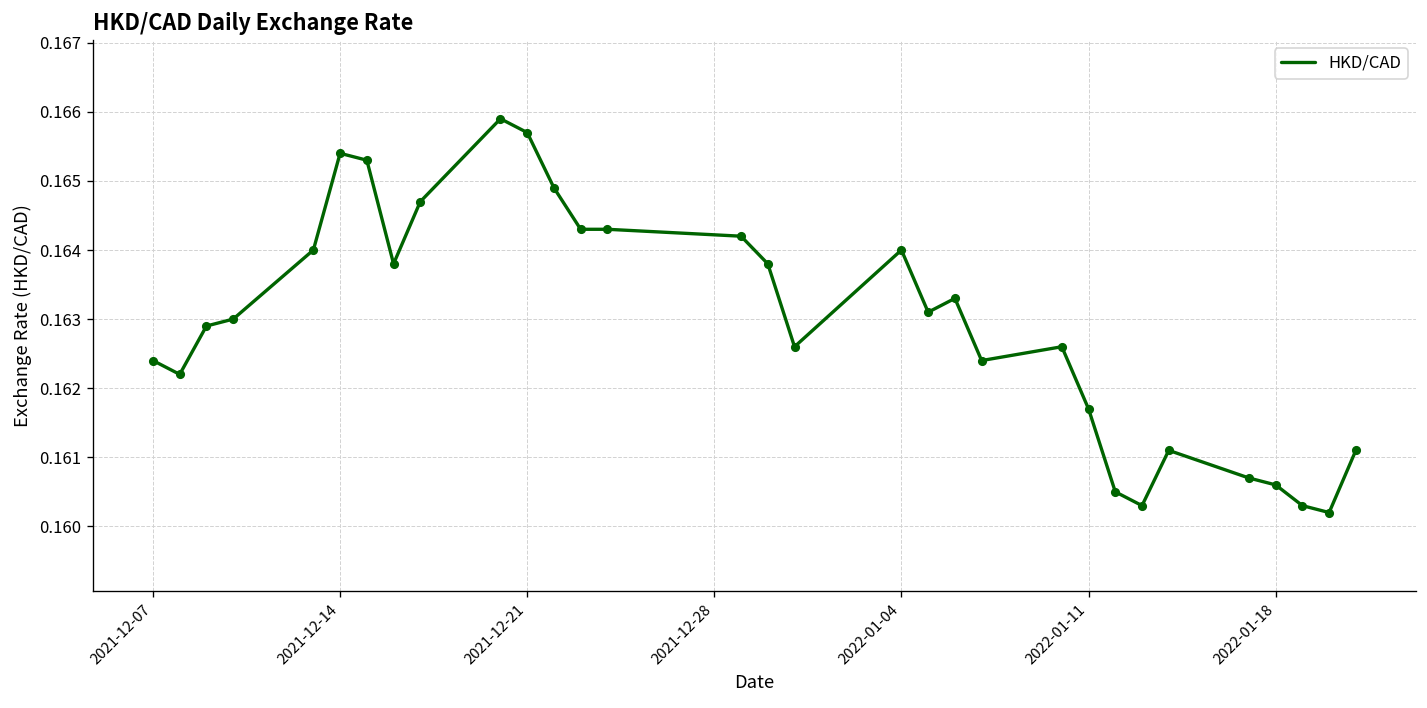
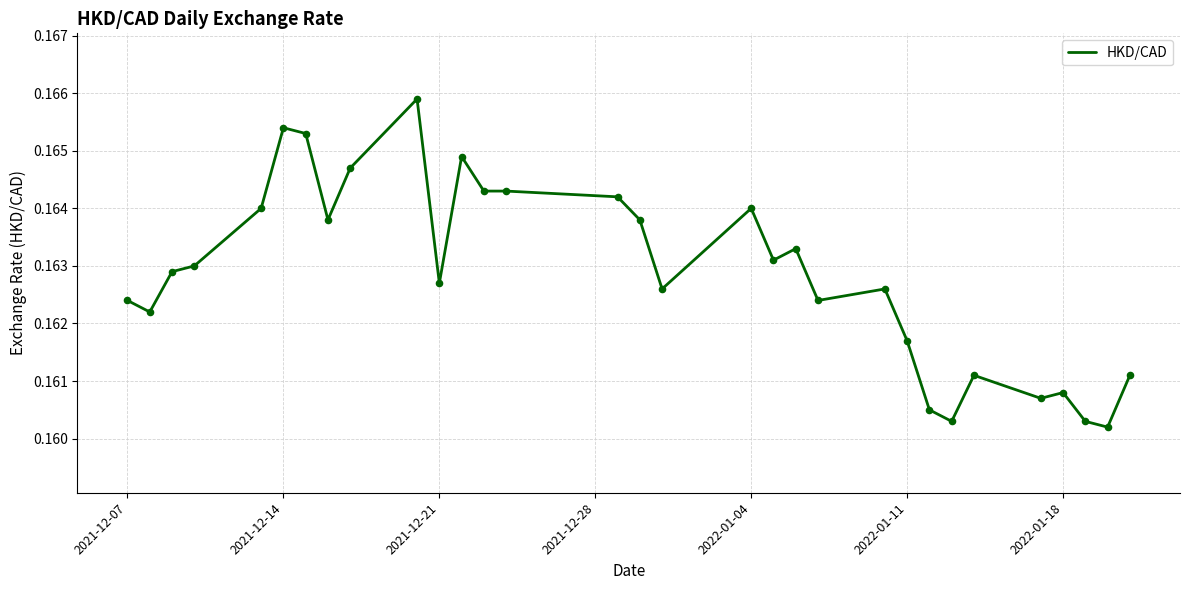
  {
    "2021-12-07": 0.1624,
    "2021-12-14": 0.1654,
-   "2021-12-21": 0.1657,
+   "2021-12-21": 0.1627,
    "2022-01-04": 0.1640,
    "2022-01-11": 0.1617,
-   "2022-01-18": 0.1606
+   "2022-01-18": 0.1608
  }
